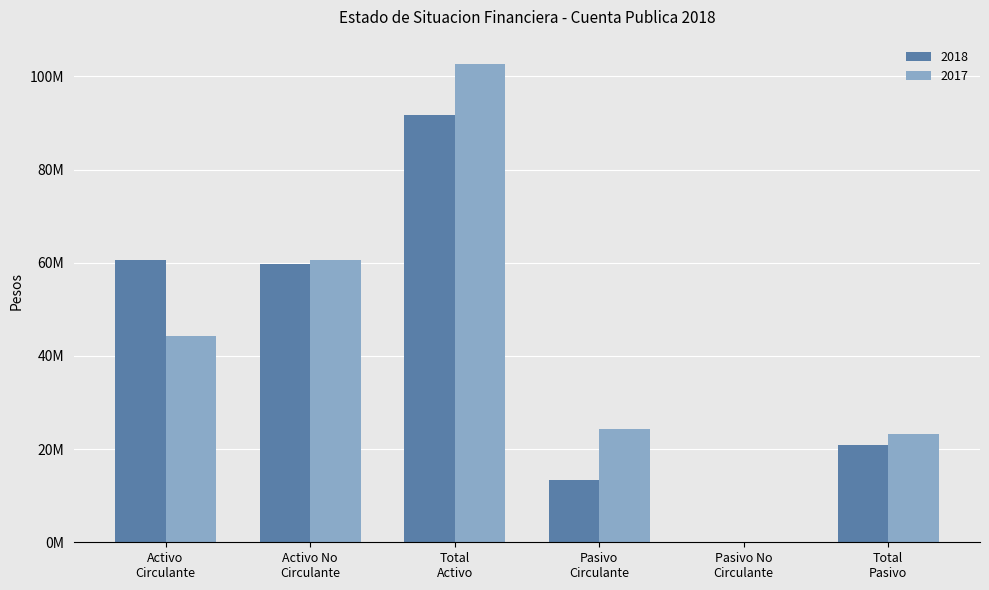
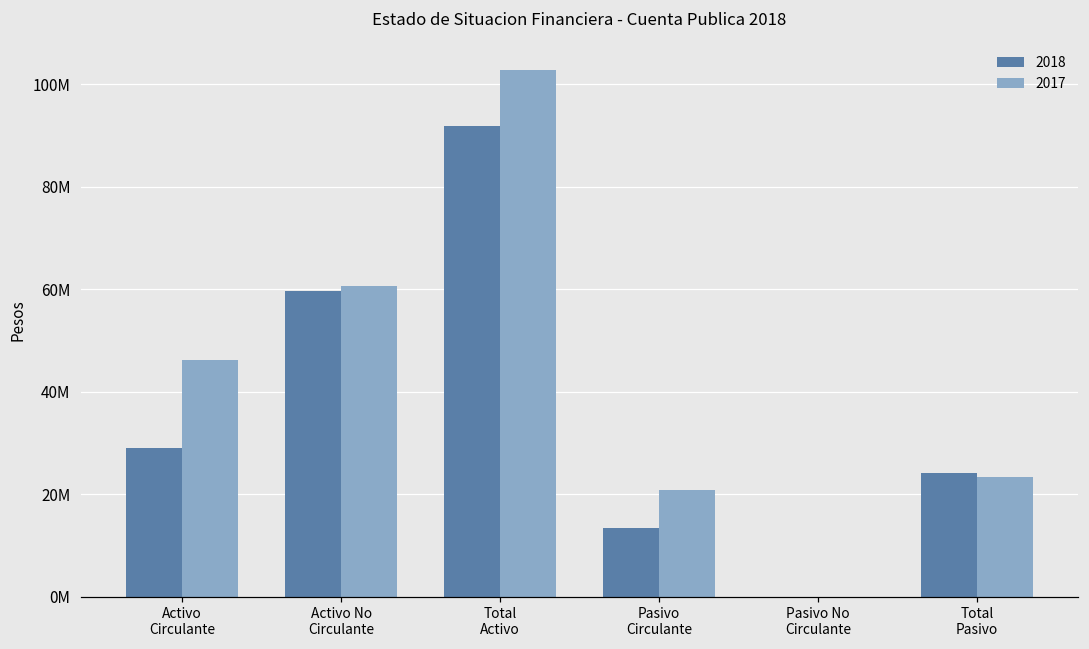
  {
    "2018": {
-     "Activo Circulante": 61000000,
+     "Activo Circulante": 29000000,
      "Activo No Circulante": 60000000,
      "Total Activo": 92000000,
      "Pasivo Circulante": 13000000,
      "Pasivo No Circulante": 0,
-     "Total Pasivo": 21000000
+     "Total Pasivo": 24000000
    },
    "2017": {
-     "Activo Circulante": 44000000,
+     "Activo Circulante": 46000000,
      "Activo No Circulante": 61000000,
      "Total Activo": 103000000,
-     "Pasivo Circulante": 24000000,
+     "Pasivo Circulante": 21000000,
      "Pasivo No Circulante": 0,
      "Total Pasivo": 23000000
    }
  }
